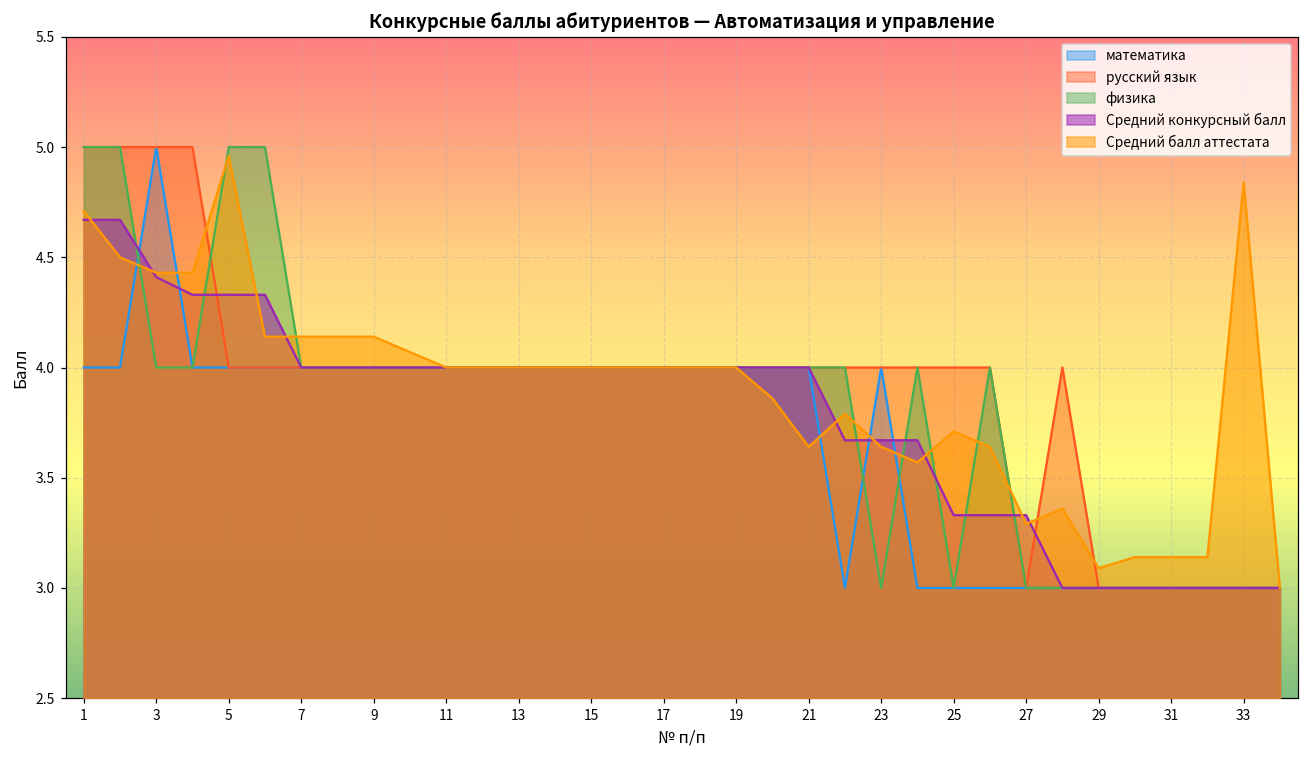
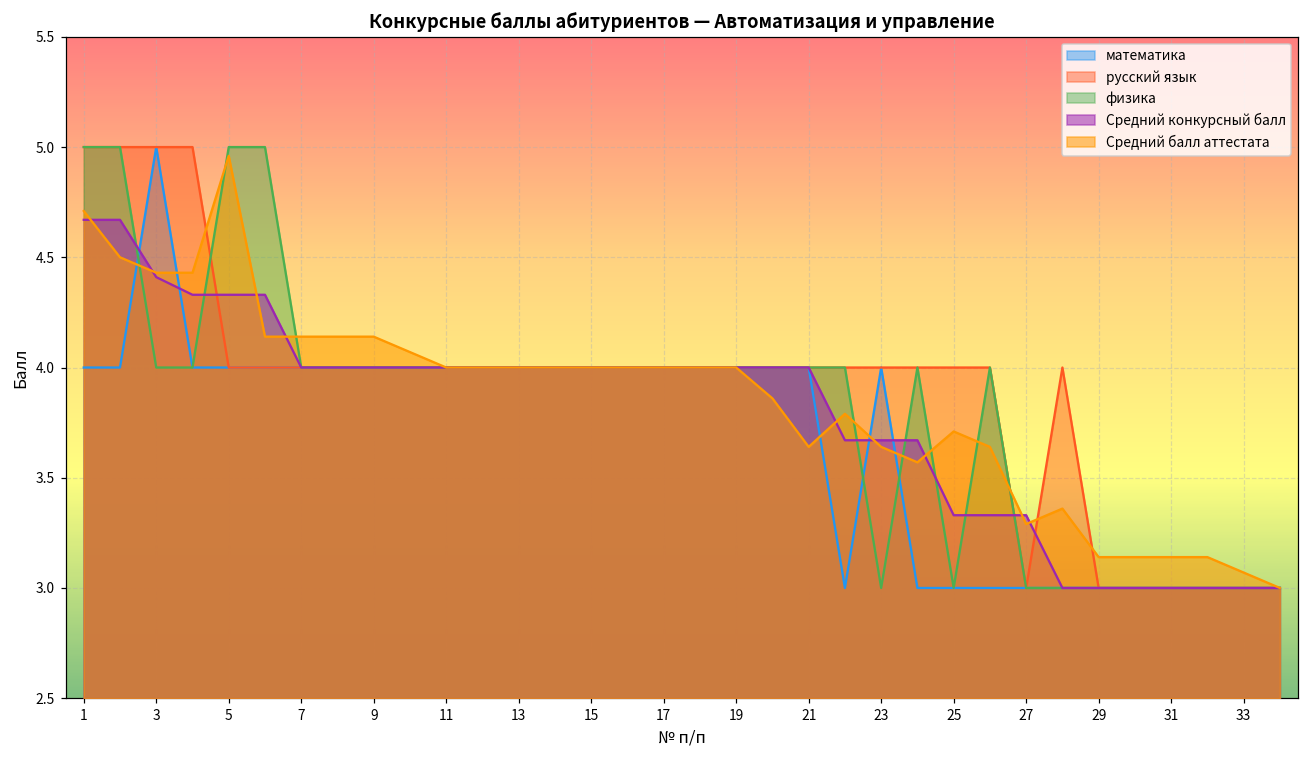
  {
    "математика": {
      "1": 4.00
    },
    "русский язык": {
      "25": 4.00
    },
    "физика": {
      "3": 4.00,
      "5": 5.00,
      "23": 3.00
    },
    "Средний конкурсный балл": {
      "1": 4.67,
      "3": 4.41,
      "5": 4.33,
      "23": 3.67,
      "25": 3.33,
      "27": 3.33
    },
    "Средний балл аттестата": {
      "1": 4.71,
      "3": 4.43,
      "5": 4.96,
      "7": 4.14,
      "9": 4.14,
      "21": 3.64,
      "23": 3.64,
      "25": 3.71,
      "27": 3.29,
-     "29": 3.09,
+     "29": 3.14,
      "31": 3.14,
-     "33": 4.84
+     "33": 3.07
    }
  }
